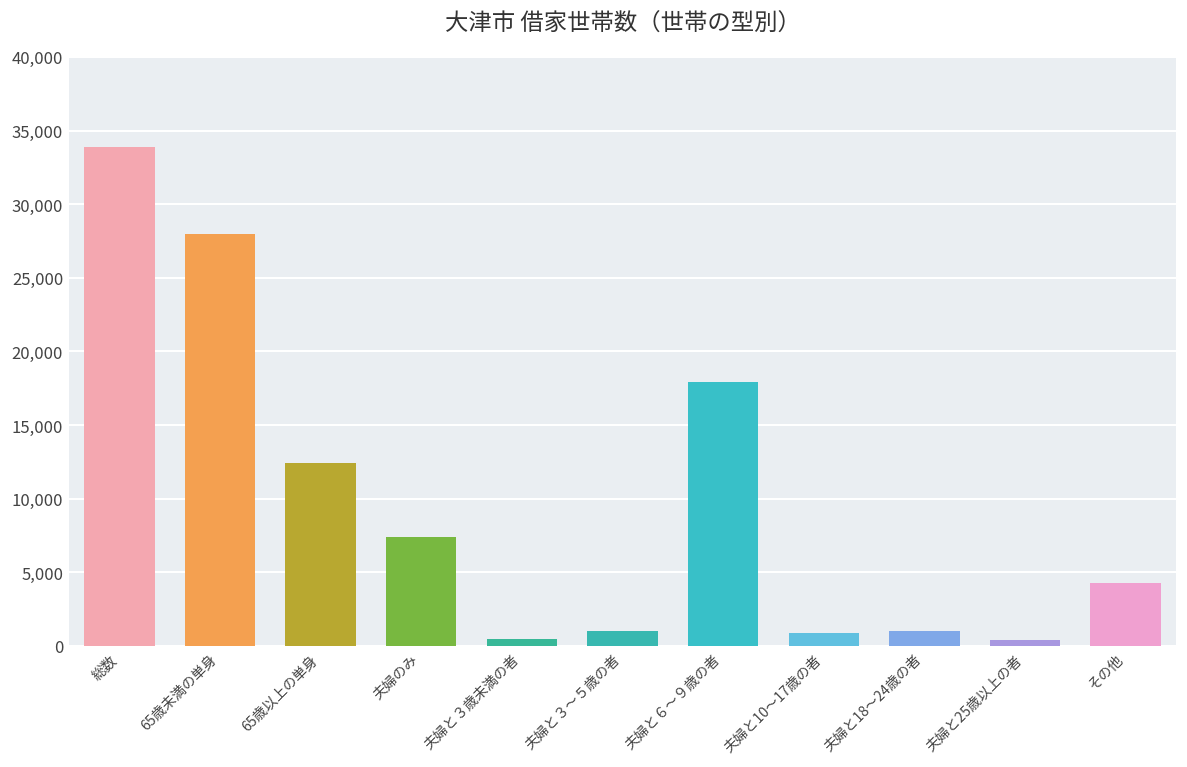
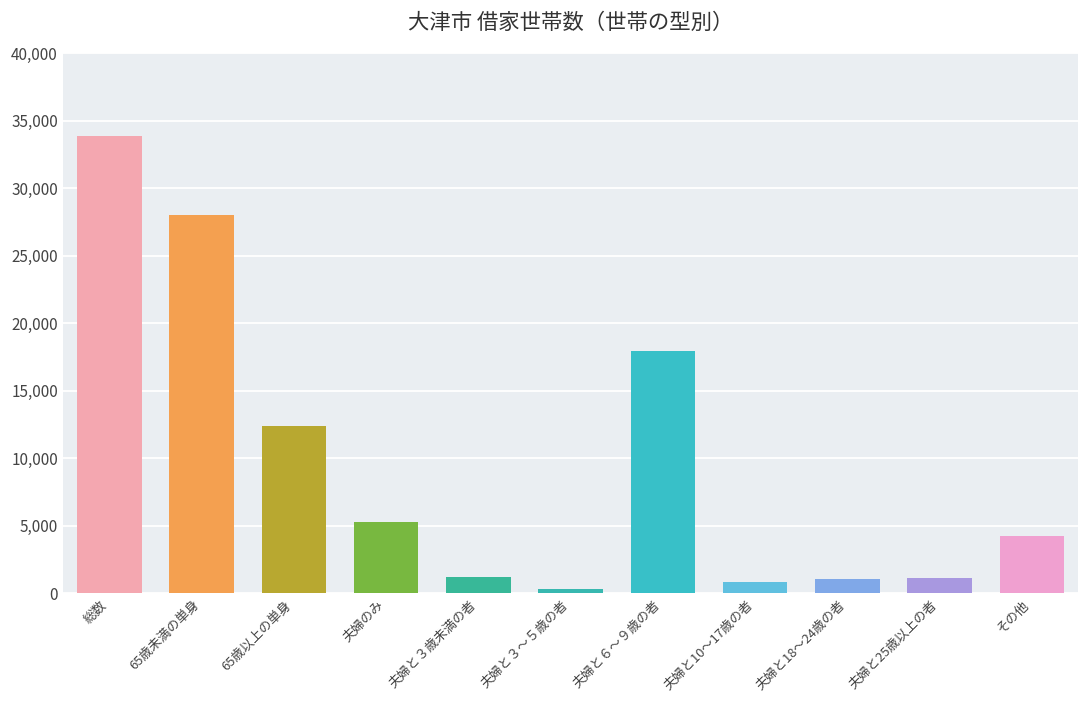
  {
    "総数": "33,900",
    "65歳未満の単身": "28,000",
    "65歳以上の単身": "12,400",
-   "夫婦のみ": "7,400",
-   "夫婦と３歳未満の者": "500",
-   "夫婦と３～５歳の者": "1,000",
+   "夫婦のみ": "5,200",
+   "夫婦と３歳未満の者": "1,200",
+   "夫婦と３～５歳の者": "300",
    "夫婦と６～９歳の者": "17,900",
    "夫婦と10～17歳の者": "900",
    "夫婦と18～24歳の者": "1,100",
-   "夫婦と25歳以上の者": "400",
+   "夫婦と25歳以上の者": "1,100",
    "その他": "4,300"
  }
